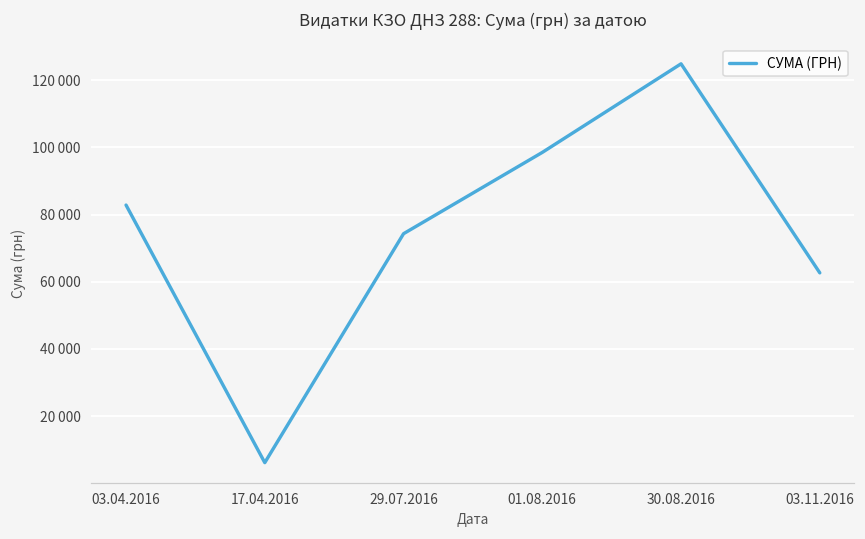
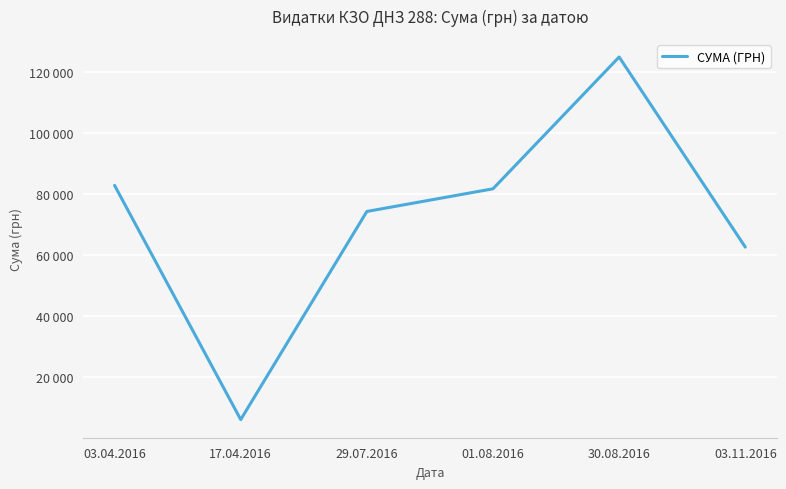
  {
    "03.04.2016": 83000,
    "17.04.2016": 6000,
    "29.07.2016": 74000,
-   "01.08.2016": 99000,
+   "01.08.2016": 82000,
    "30.08.2016": 125000,
    "03.11.2016": 63000
  }
